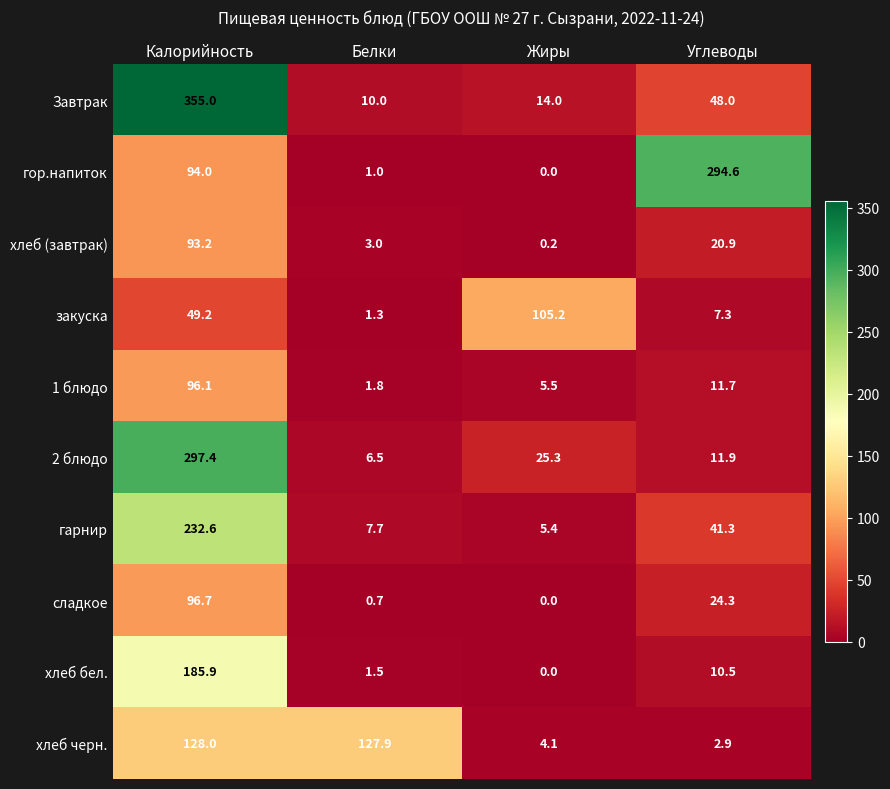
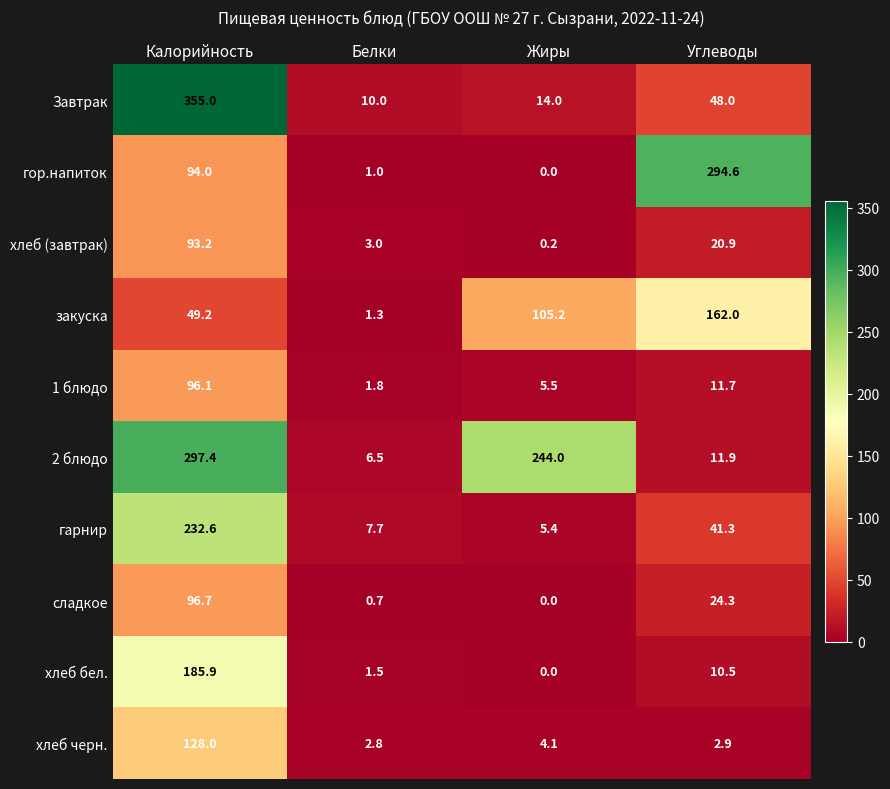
  {
    "Завтрак": {
      "Калорийность": 355.0,
      "Белки": 10.0,
      "Жиры": 14.0,
      "Углеводы": 48.0
    },
    "гор.напиток": {
      "Калорийность": 94.0,
      "Белки": 1.0,
      "Жиры": 0.0,
      "Углеводы": 294.6
    },
    "хлеб (завтрак)": {
      "Калорийность": 93.2,
      "Белки": 3.0,
      "Жиры": 0.2,
      "Углеводы": 20.9
    },
    "закуска": {
      "Калорийность": 49.2,
      "Белки": 1.3,
      "Жиры": 105.2,
-     "Углеводы": 7.3
+     "Углеводы": 162.0
    },
    "1 блюдо": {
      "Калорийность": 96.1,
      "Белки": 1.8,
      "Жиры": 5.5,
      "Углеводы": 11.7
    },
    "2 блюдо": {
      "Калорийность": 297.4,
      "Белки": 6.5,
-     "Жиры": 25.3,
+     "Жиры": 244.0,
      "Углеводы": 11.9
    },
    "гарнир": {
      "Калорийность": 232.6,
      "Белки": 7.7,
      "Жиры": 5.4,
      "Углеводы": 41.3
    },
    "сладкое": {
      "Калорийность": 96.7,
      "Белки": 0.7,
      "Жиры": 0.0,
      "Углеводы": 24.3
    },
    "хлеб бел.": {
      "Калорийность": 185.9,
      "Белки": 1.5,
      "Жиры": 0.0,
      "Углеводы": 10.5
    },
    "хлеб черн.": {
      "Калорийность": 128.0,
-     "Белки": 127.9,
+     "Белки": 2.8,
      "Жиры": 4.1,
      "Углеводы": 2.9
    }
  }
